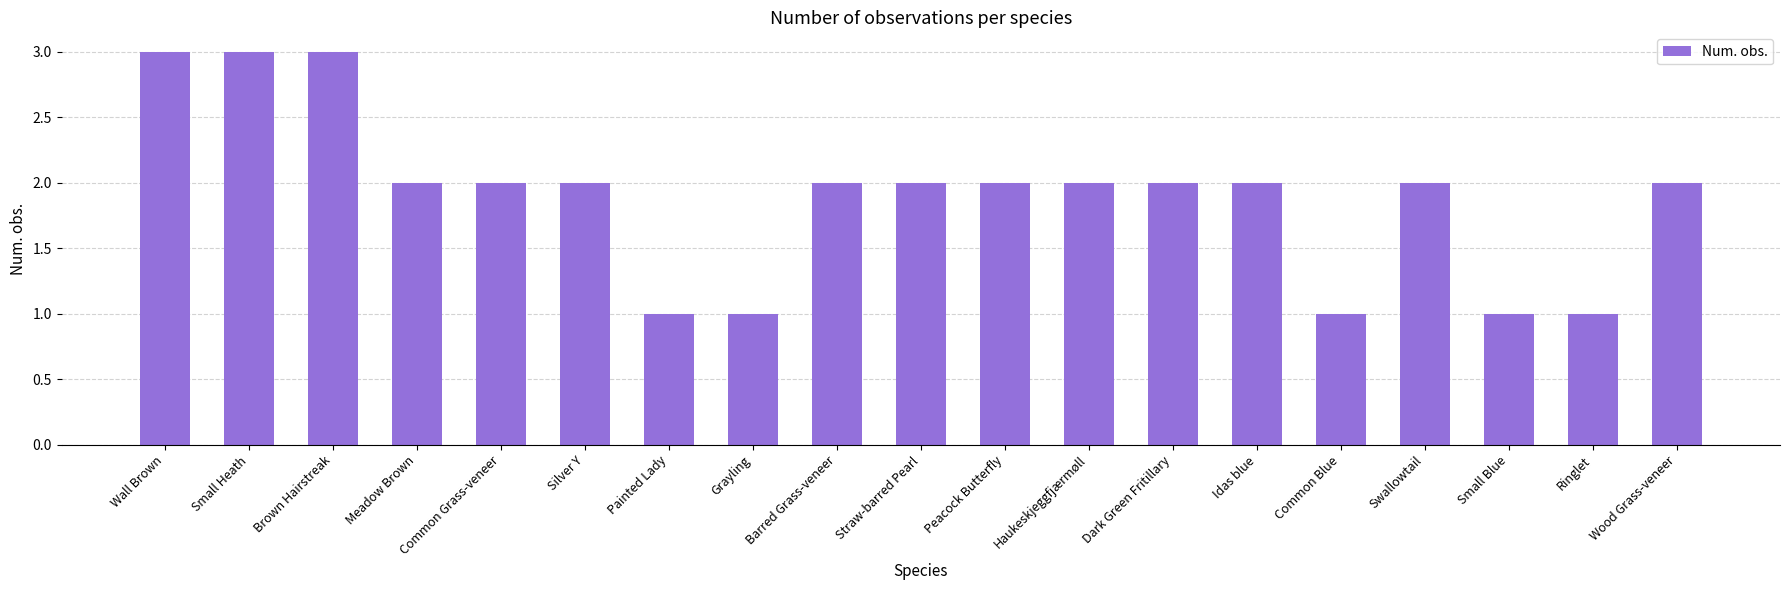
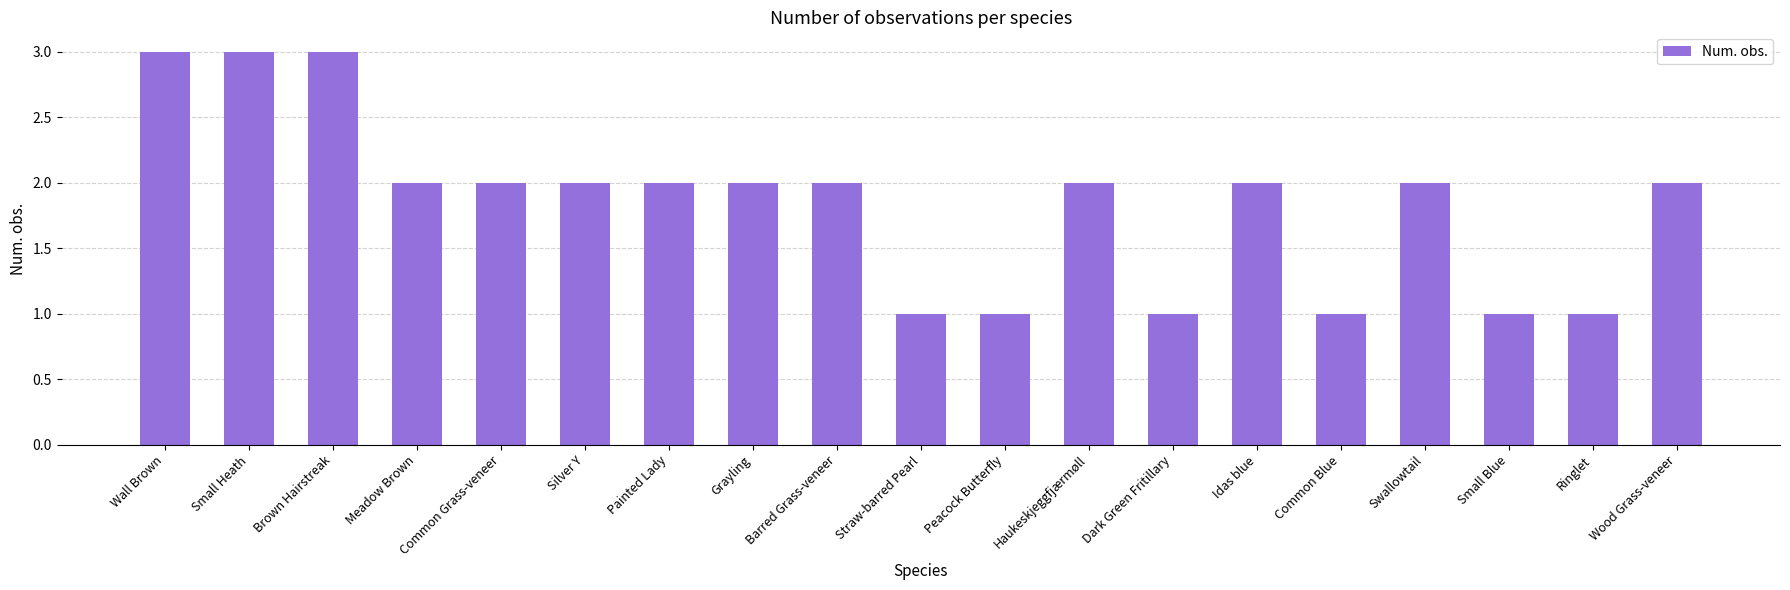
  {
    "Wall Brown": 3,
    "Small Heath": 3,
    "Brown Hairstreak": 3,
    "Meadow Brown": 2,
    "Common Grass-veneer": 2,
    "Silver Y": 2,
-   "Painted Lady": 1,
-   "Grayling": 1,
+   "Painted Lady": 2,
+   "Grayling": 2,
    "Barred Grass-veneer": 2,
-   "Straw-barred Pearl": 2,
-   "Peacock Butterfly": 2,
+   "Straw-barred Pearl": 1,
+   "Peacock Butterfly": 1,
    "Haukeskjeggfjærmøll": 2,
-   "Dark Green Fritillary": 2,
+   "Dark Green Fritillary": 1,
    "Idas blue": 2,
    "Common Blue": 1,
    "Swallowtail": 2,
    "Small Blue": 1,
    "Ringlet": 1,
    "Wood Grass-veneer": 2
  }
